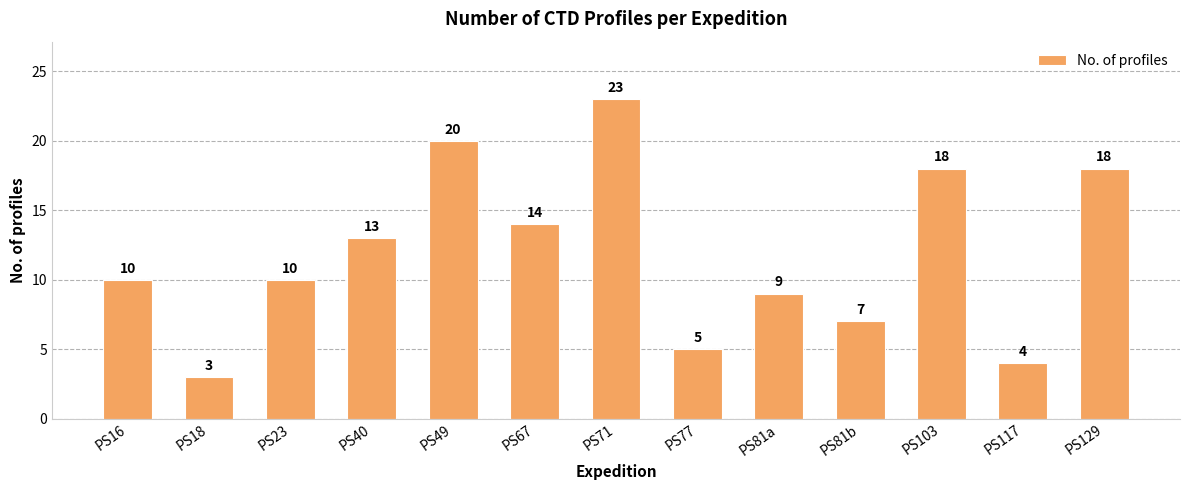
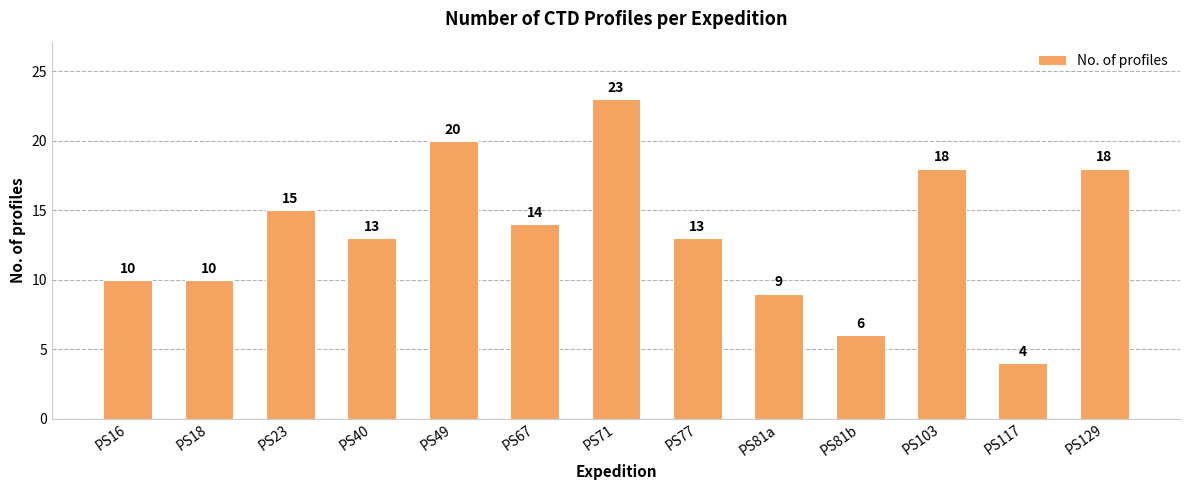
  {
    "PS16": 10,
-   "PS18": 3,
-   "PS23": 10,
+   "PS18": 10,
+   "PS23": 15,
    "PS40": 13,
    "PS49": 20,
    "PS67": 14,
    "PS71": 23,
-   "PS77": 5,
+   "PS77": 13,
    "PS81a": 9,
-   "PS81b": 7,
+   "PS81b": 6,
    "PS103": 18,
    "PS117": 4,
    "PS129": 18
  }
